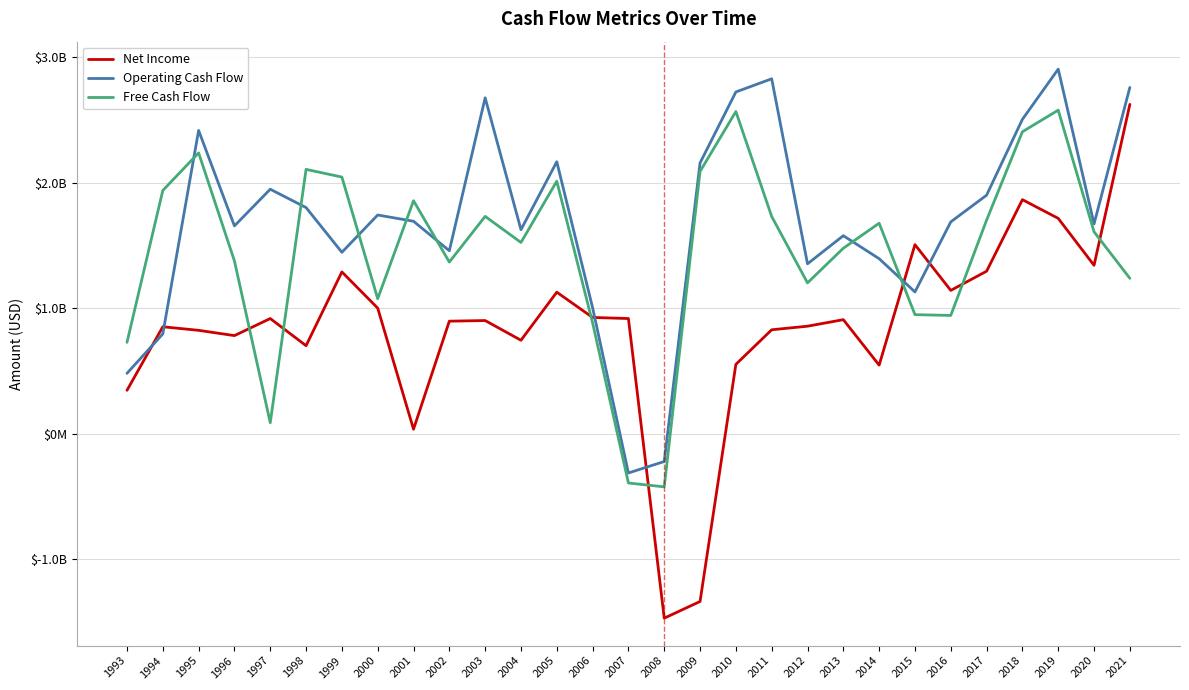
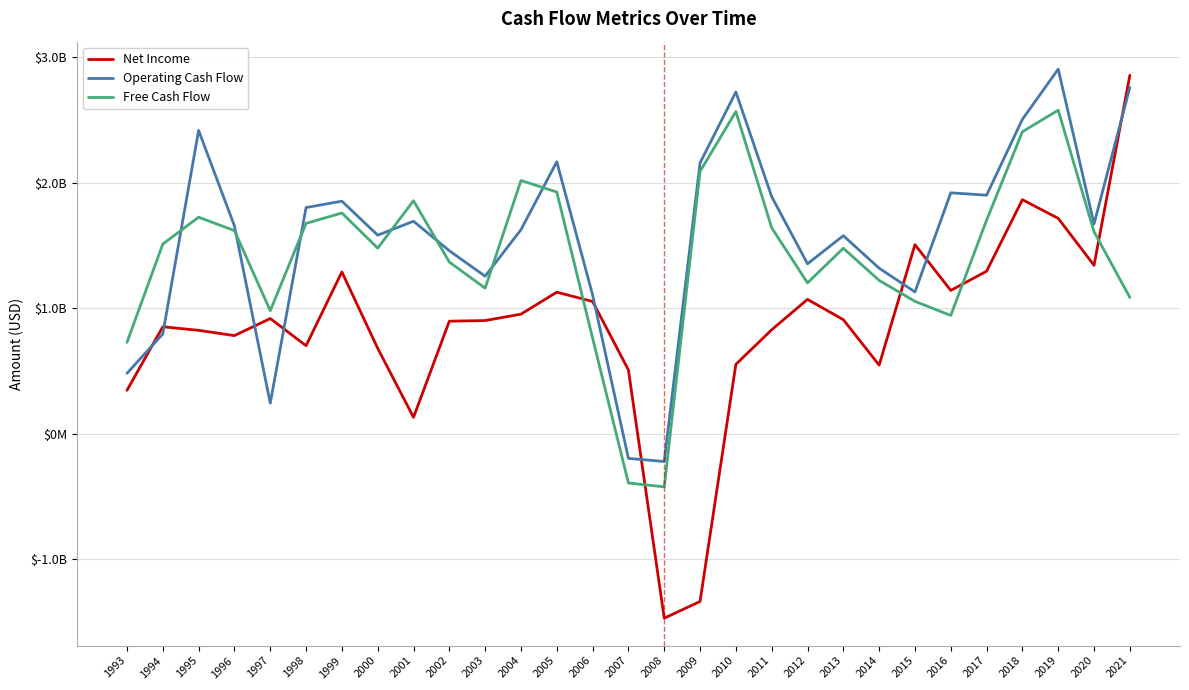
  {
    "Net Income": {
      "1993": "$350000000",
      "1994": "$850000000",
      "1995": "$830000000",
      "1996": "$780000000",
      "1997": "$920000000",
      "1998": "$700000000",
      "1999": "$1290000000",
-     "2000": "$1000000000",
-     "2001": "$40000000",
+     "2000": "$680000000",
+     "2001": "$130000000",
      "2002": "$900000000",
      "2003": "$900000000",
-     "2004": "$750000000",
+     "2004": "$950000000",
      "2005": "$1130000000",
-     "2006": "$930000000",
-     "2007": "$920000000",
+     "2006": "$1060000000",
+     "2007": "$510000000",
      "2008": "$-1470000000",
      "2009": "$-1340000000",
      "2010": "$550000000",
      "2011": "$830000000",
-     "2012": "$860000000",
+     "2012": "$1070000000",
      "2013": "$910000000",
      "2014": "$550000000",
      "2015": "$1510000000",
      "2016": "$1140000000",
      "2017": "$1300000000",
      "2018": "$1870000000",
      "2019": "$1720000000",
      "2020": "$1340000000",
-     "2021": "$2630000000"
+     "2021": "$2860000000"
    },
    "Operating Cash Flow": {
      "1993": "$480000000",
      "1994": "$800000000",
      "1995": "$2420000000",
      "1996": "$1660000000",
-     "1997": "$1950000000",
+     "1997": "$250000000",
      "1998": "$1800000000",
-     "1999": "$1450000000",
-     "2000": "$1740000000",
+     "1999": "$1850000000",
+     "2000": "$1580000000",
      "2001": "$1690000000",
      "2002": "$1460000000",
-     "2003": "$2680000000",
+     "2003": "$1260000000",
      "2004": "$1630000000",
      "2005": "$2170000000",
-     "2006": "$1010000000",
-     "2007": "$-310000000",
+     "2006": "$1110000000",
+     "2007": "$-200000000",
      "2008": "$-220000000",
      "2009": "$2160000000",
      "2010": "$2720000000",
-     "2011": "$2830000000",
+     "2011": "$1890000000",
      "2012": "$1360000000",
      "2013": "$1580000000",
-     "2014": "$1400000000",
+     "2014": "$1320000000",
      "2015": "$1130000000",
-     "2016": "$1690000000",
+     "2016": "$1920000000",
      "2017": "$1900000000",
      "2018": "$2510000000",
      "2019": "$2910000000",
      "2020": "$1670000000",
      "2021": "$2760000000"
    },
    "Free Cash Flow": {
      "1993": "$730000000",
-     "1994": "$1940000000",
-     "1995": "$2240000000",
-     "1996": "$1380000000",
-     "1997": "$90000000",
-     "1998": "$2110000000",
-     "1999": "$2050000000",
-     "2000": "$1080000000",
+     "1994": "$1510000000",
+     "1995": "$1730000000",
+     "1996": "$1620000000",
+     "1997": "$980000000",
+     "1998": "$1680000000",
+     "1999": "$1760000000",
+     "2000": "$1480000000",
      "2001": "$1860000000",
      "2002": "$1370000000",
-     "2003": "$1730000000",
-     "2004": "$1530000000",
-     "2005": "$2010000000",
-     "2006": "$890000000",
+     "2003": "$1160000000",
+     "2004": "$2020000000",
+     "2005": "$1930000000",
+     "2006": "$760000000",
      "2007": "$-390000000",
      "2008": "$-420000000",
      "2009": "$2090000000",
      "2010": "$2570000000",
-     "2011": "$1730000000",
+     "2011": "$1640000000",
      "2012": "$1200000000",
      "2013": "$1480000000",
-     "2014": "$1680000000",
-     "2015": "$950000000",
+     "2014": "$1220000000",
+     "2015": "$1060000000",
      "2016": "$940000000",
      "2017": "$1700000000",
      "2018": "$2410000000",
      "2019": "$2580000000",
      "2020": "$1610000000",
-     "2021": "$1240000000"
+     "2021": "$1090000000"
    }
  }
